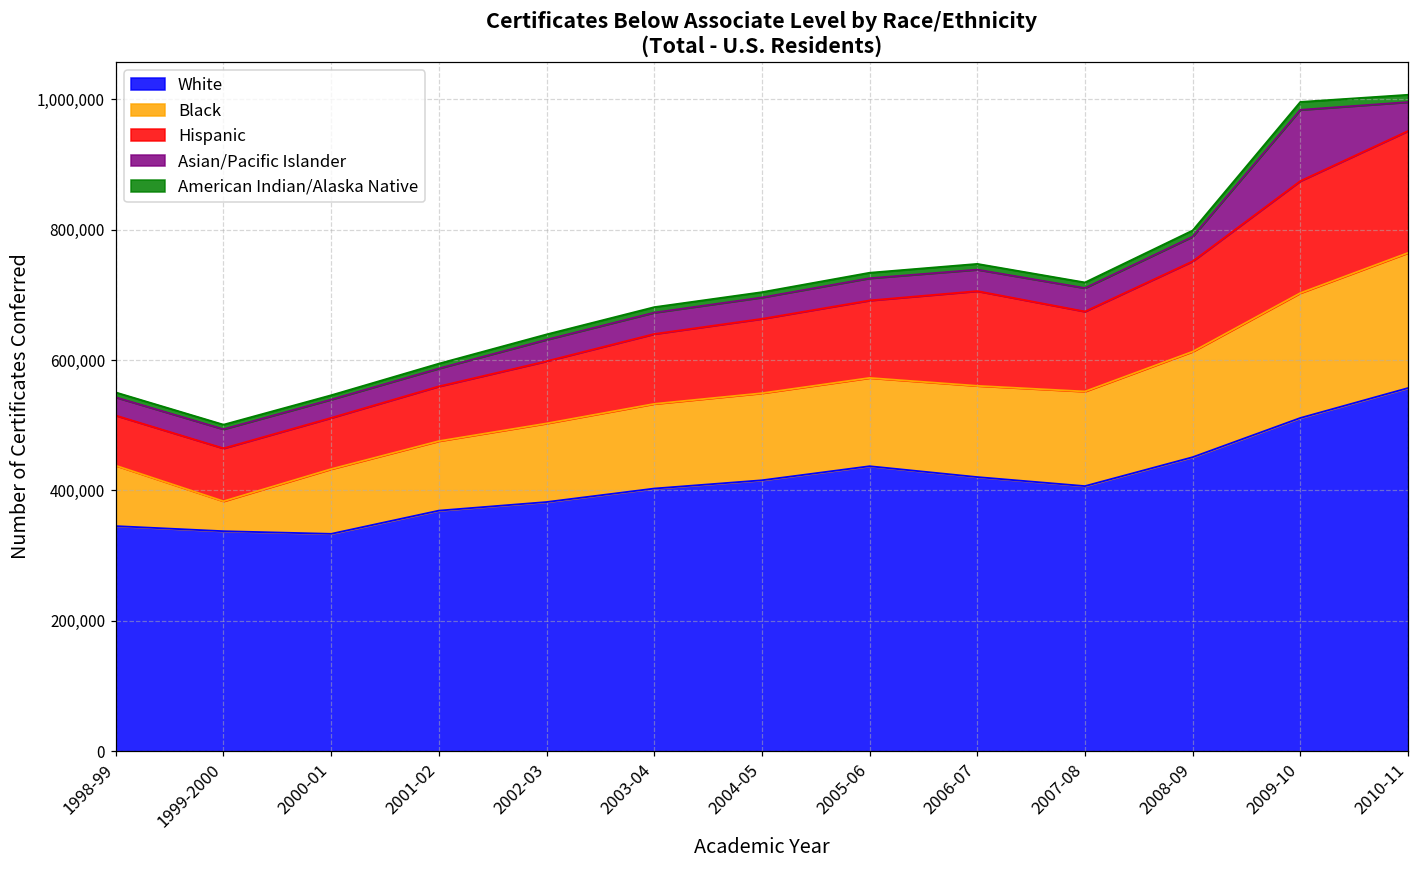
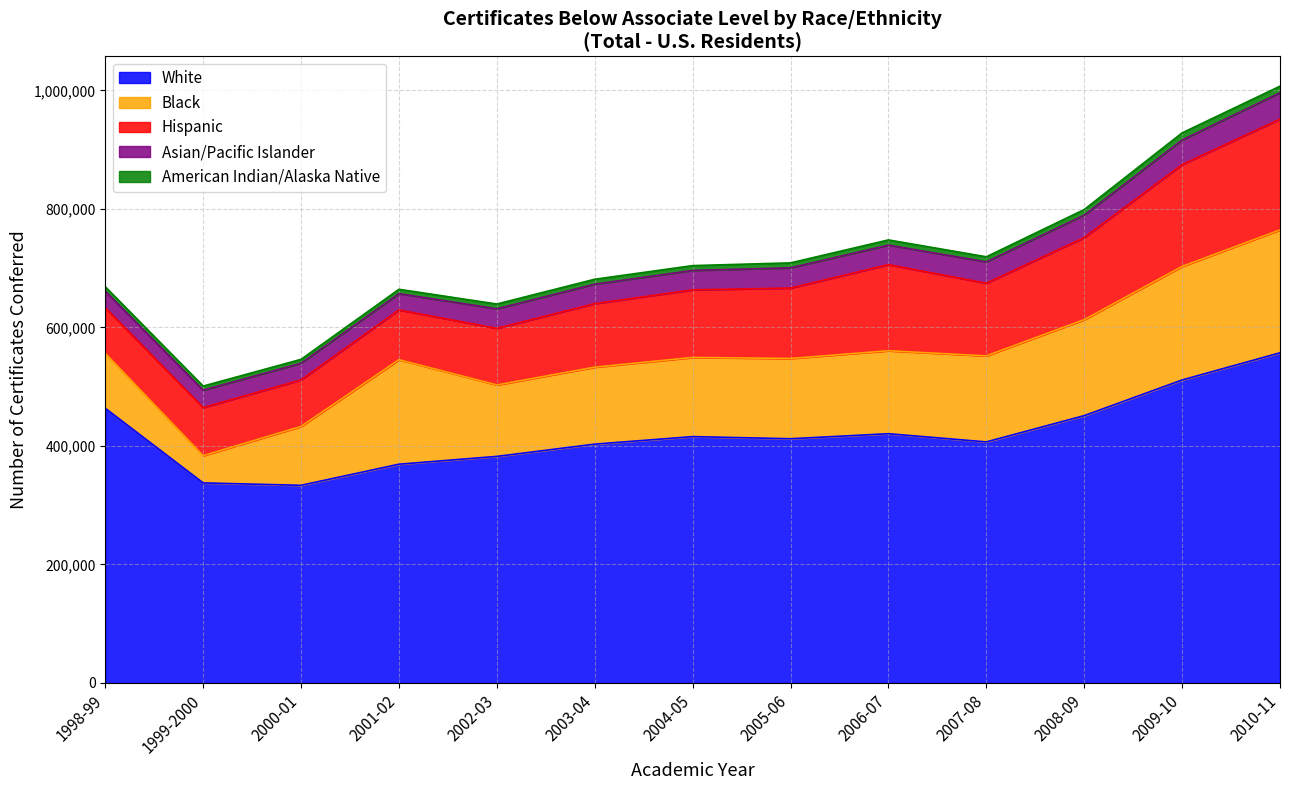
  {
    "White": {
-     "1998-99": "350,000",
+     "1998-99": "460,000",
      "1999-2000": "340,000",
      "2000-01": "330,000",
      "2001-02": "370,000",
      "2002-03": "380,000",
      "2003-04": "400,000",
      "2004-05": "420,000",
-     "2005-06": "440,000",
+     "2005-06": "410,000",
      "2006-07": "420,000",
      "2007-08": "410,000",
      "2008-09": "450,000",
      "2009-10": "510,000",
      "2010-11": "560,000"
    },
    "Black": {
      "1998-99": "90,000",
      "1999-2000": "50,000",
      "2000-01": "100,000",
-     "2001-02": "110,000",
+     "2001-02": "180,000",
      "2002-03": "120,000",
      "2003-04": "130,000",
      "2004-05": "130,000",
      "2005-06": "140,000",
      "2006-07": "140,000",
      "2007-08": "150,000",
      "2008-09": "160,000",
      "2009-10": "190,000",
      "2010-11": "210,000"
    },
    "Hispanic": {
      "1998-99": "80,000",
      "1999-2000": "80,000",
      "2000-01": "80,000",
      "2001-02": "80,000",
      "2002-03": "100,000",
      "2003-04": "110,000",
      "2004-05": "110,000",
      "2005-06": "120,000",
      "2006-07": "150,000",
      "2007-08": "120,000",
      "2008-09": "140,000",
      "2009-10": "170,000",
      "2010-11": "190,000"
    },
    "Asian/Pacific Islander": {
      "1998-99": "30,000",
      "1999-2000": "30,000",
      "2000-01": "30,000",
      "2001-02": "30,000",
      "2002-03": "30,000",
      "2003-04": "30,000",
      "2004-05": "30,000",
      "2005-06": "30,000",
      "2006-07": "30,000",
      "2007-08": "40,000",
      "2008-09": "40,000",
-     "2009-10": "110,000",
+     "2009-10": "40,000",
      "2010-11": "40,000"
    },
    "American Indian/Alaska Native": {
      "1998-99": "10,000",
      "1999-2000": "10,000",
      "2000-01": "10,000",
      "2001-02": "10,000",
      "2002-03": "10,000",
      "2003-04": "10,000",
      "2004-05": "10,000",
      "2005-06": "10,000",
      "2006-07": "10,000",
      "2007-08": "10,000",
      "2008-09": "10,000",
      "2009-10": "10,000",
      "2010-11": "10,000"
    }
  }
